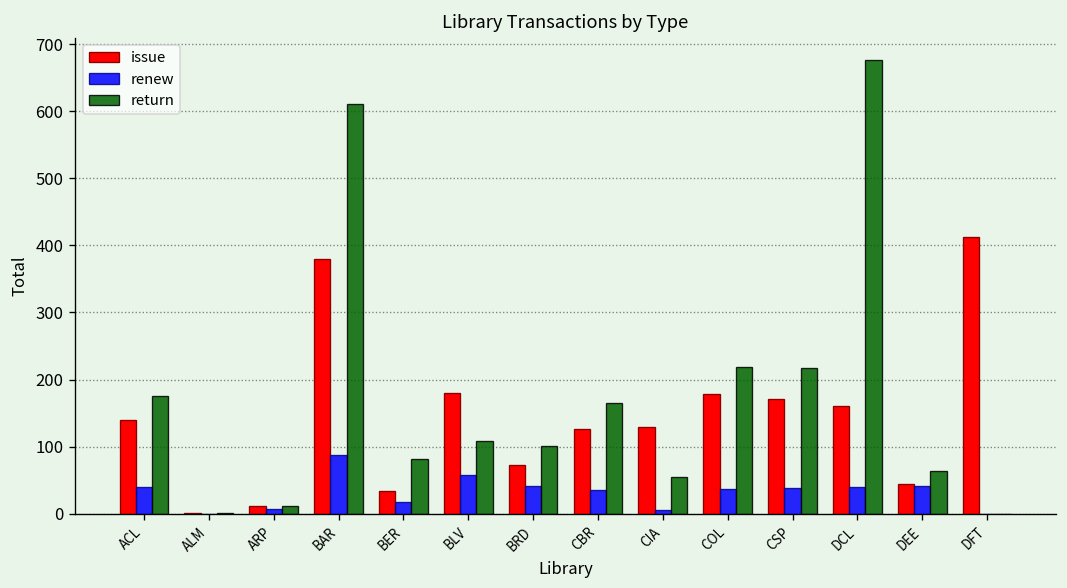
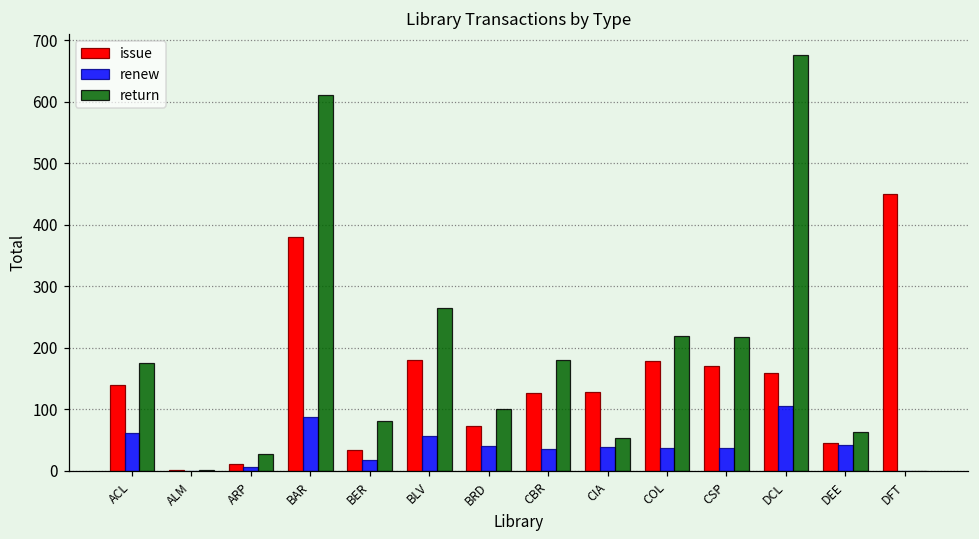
  {
    "issue": {
      "ACL": 140,
      "ARP": 10,
      "BAR": 380,
      "BER": 30,
      "BLV": 180,
      "BRD": 70,
      "CBR": 130,
      "CIA": 130,
      "COL": 180,
      "CSP": 170,
      "DCL": 160,
      "DEE": 50,
-     "DFT": 410
+     "DFT": 450
    },
    "renew": {
-     "ACL": 40,
+     "ACL": 60,
      "ALM": 0,
      "ARP": 10,
      "BAR": 90,
      "BER": 20,
      "BLV": 60,
      "BRD": 40,
      "CBR": 40,
-     "CIA": 10,
+     "CIA": 40,
      "COL": 40,
      "CSP": 40,
-     "DCL": 40,
+     "DCL": 110,
      "DEE": 40,
      "DFT": 0
    },
    "return": {
      "ACL": 180,
-     "ARP": 10,
+     "ARP": 30,
      "BAR": 610,
      "BER": 80,
-     "BLV": 110,
+     "BLV": 270,
      "BRD": 100,
-     "CBR": 170,
+     "CBR": 180,
      "CIA": 50,
      "COL": 220,
      "CSP": 220,
      "DCL": 680,
      "DEE": 60,
      "DFT": 0
    }
  }
